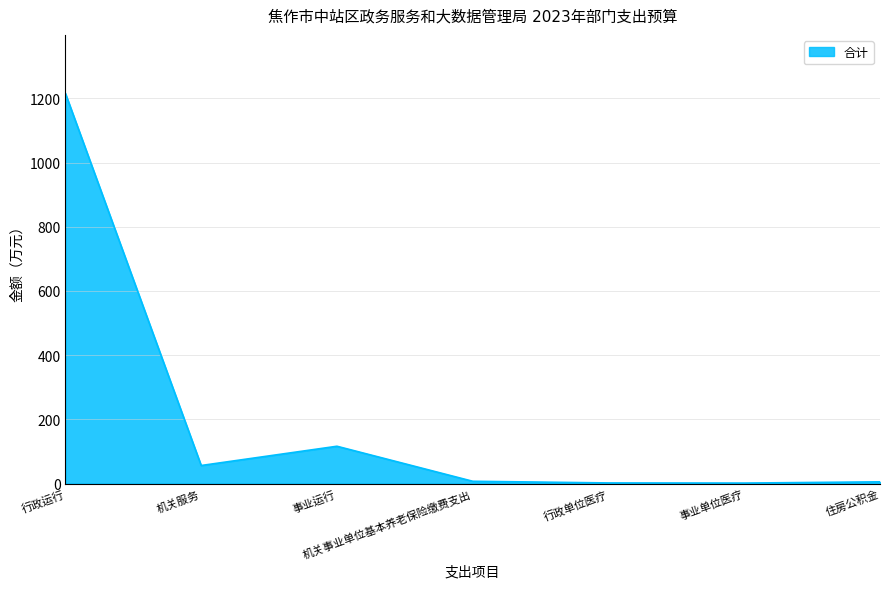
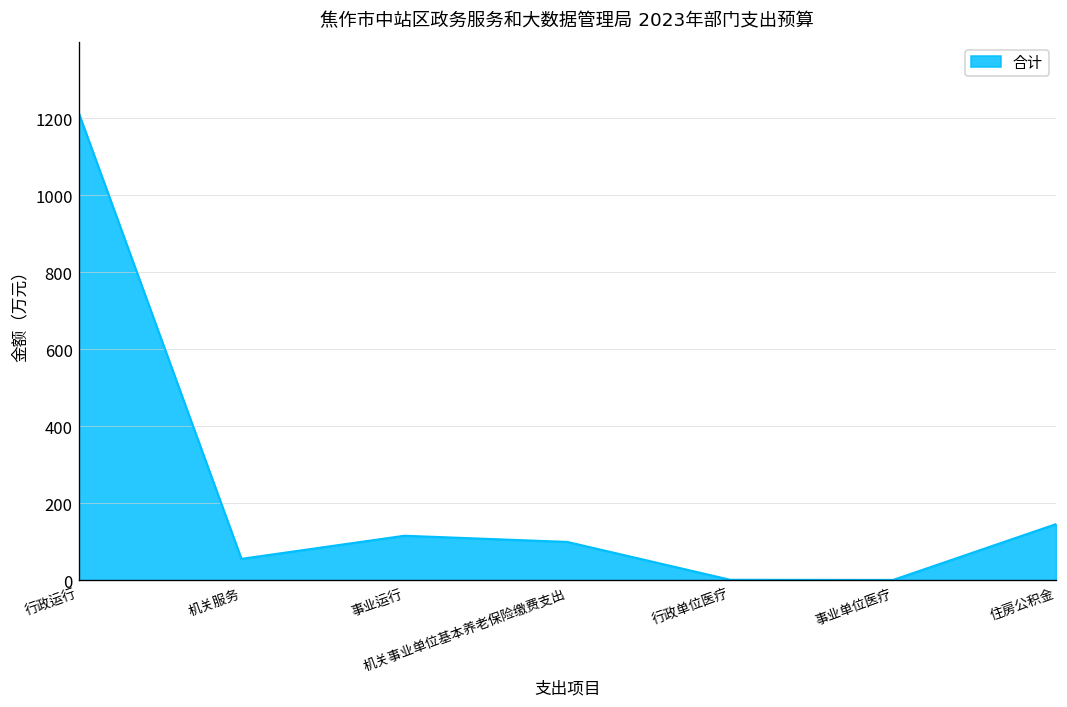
  {
    "行政运行": 1220,
    "机关服务": 60,
    "事业运行": 120,
-   "机关事业单位基本养老保险缴费支出": 10,
+   "机关事业单位基本养老保险缴费支出": 100,
    "行政单位医疗": 0,
    "事业单位医疗": 0,
-   "住房公积金": 10
+   "住房公积金": 150
  }
